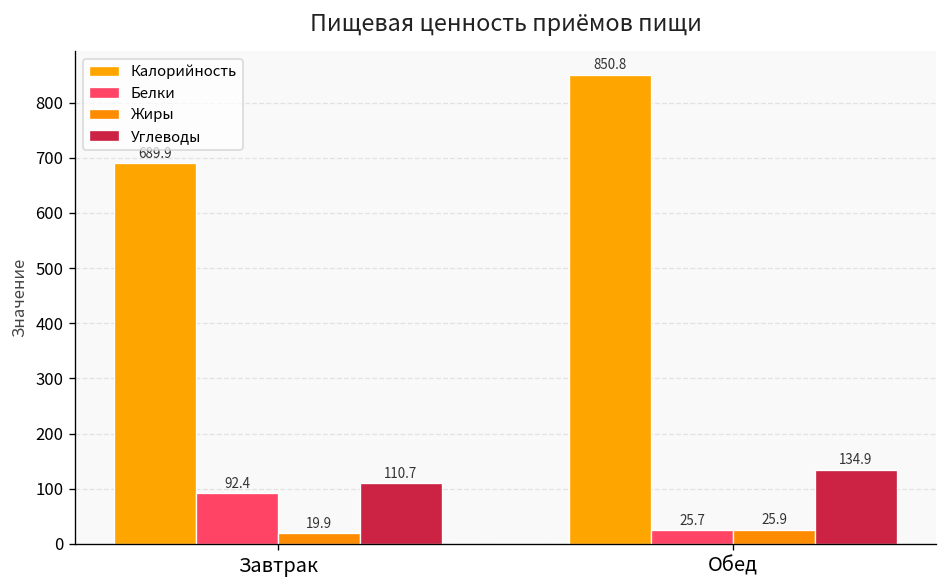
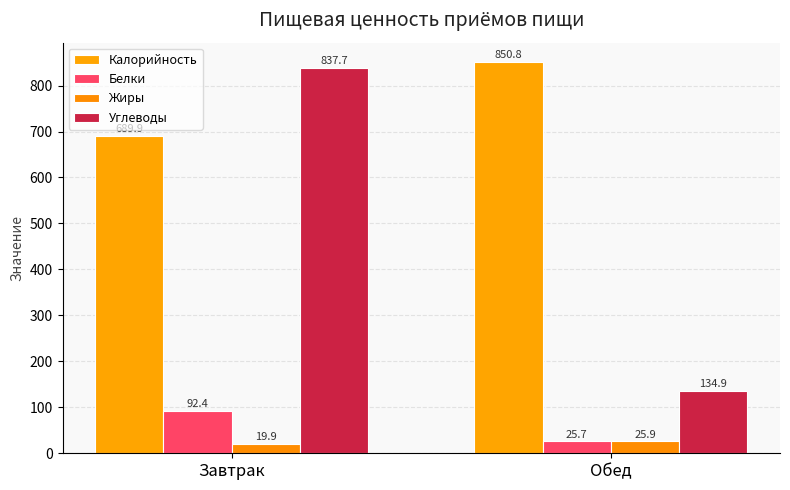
  {
    "Белки": {
      "Завтрак": 92.4,
      "Обед": 25.7
    },
    "Углеводы": {
-     "Завтрак": 110.7,
+     "Завтрак": 837.7,
      "Обед": 134.9
    }
  }
